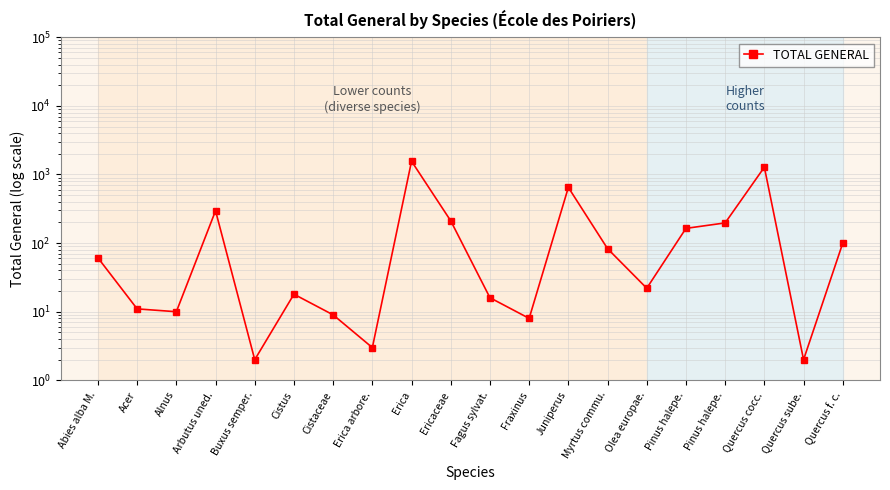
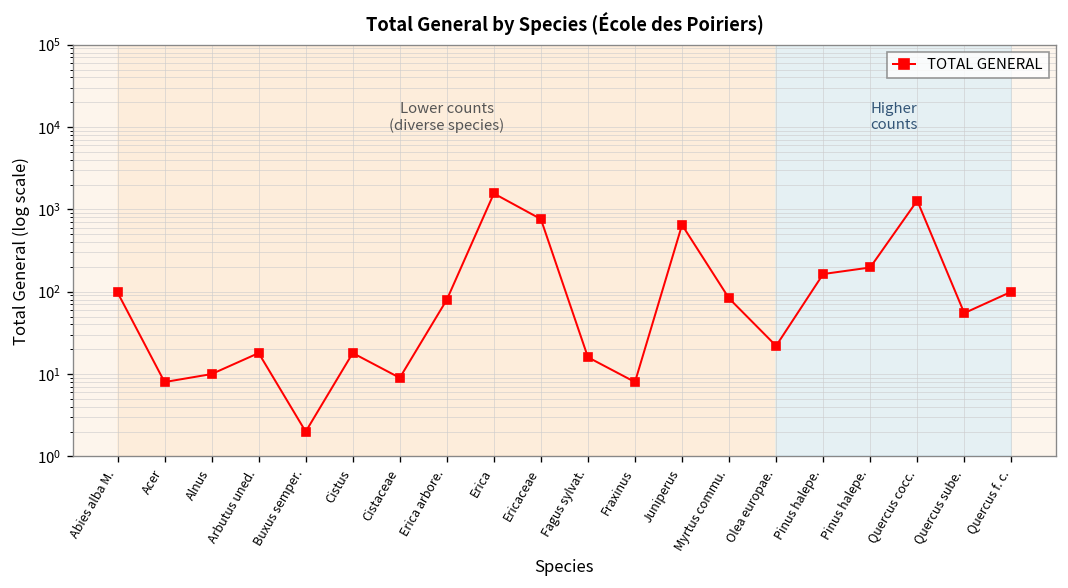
  {
-   "Abies alba M.": 60,
-   "Acer": 11,
+   "Abies alba M.": 100,
+   "Acer": 8,
    "Alnus": 10,
-   "Arbutus uned.": 300,
+   "Arbutus uned.": 18,
    "Buxus semper.": 2,
    "Cistus": 18,
    "Cistaceae": 9,
-   "Erica arbore.": 3,
+   "Erica arbore.": 80,
    "Erica": 1600,
-   "Ericaceae": 210,
+   "Ericaceae": 800,
    "Fagus sylvat.": 16,
    "Fraxinus": 8,
    "Juniperus": 600,
    "Myrtus commu.": 80,
    "Olea europae.": 22,
    "Quercus cocc.": 1300,
-   "Quercus sube.": 2,
+   "Quercus sube.": 60,
    "Quercus f. c.": 100
  }
